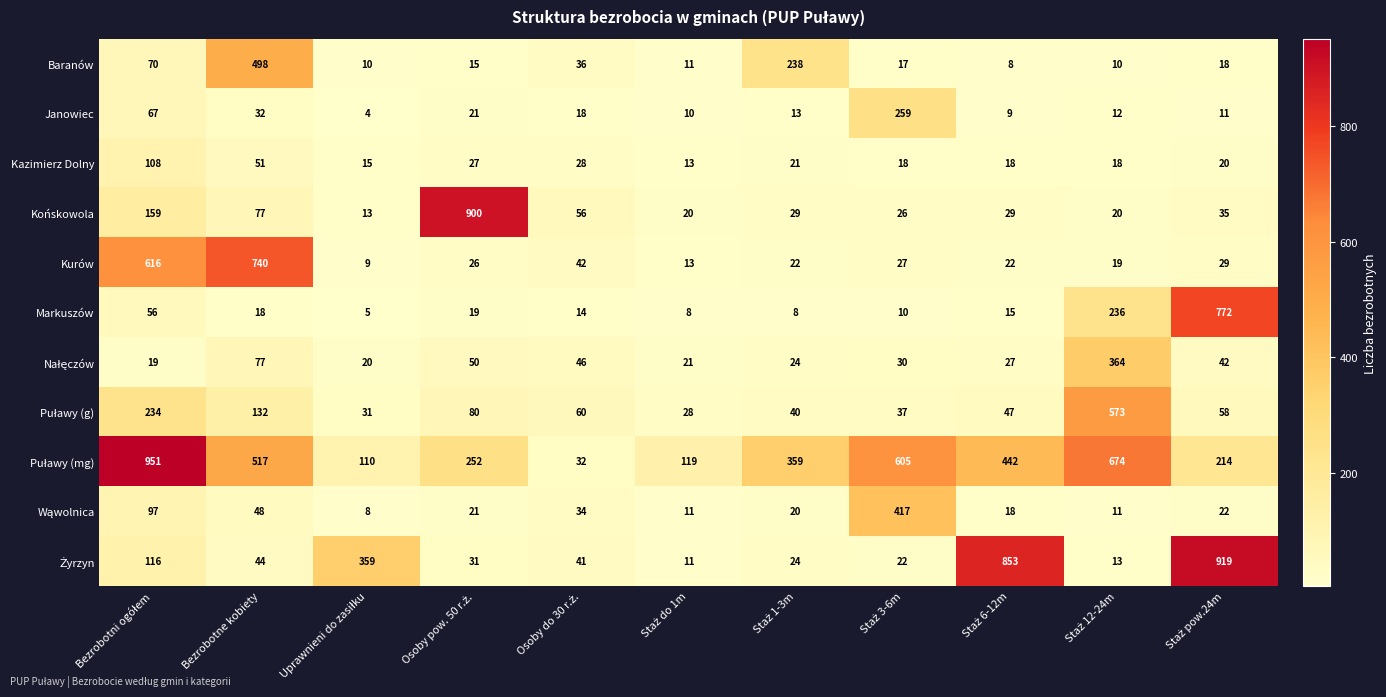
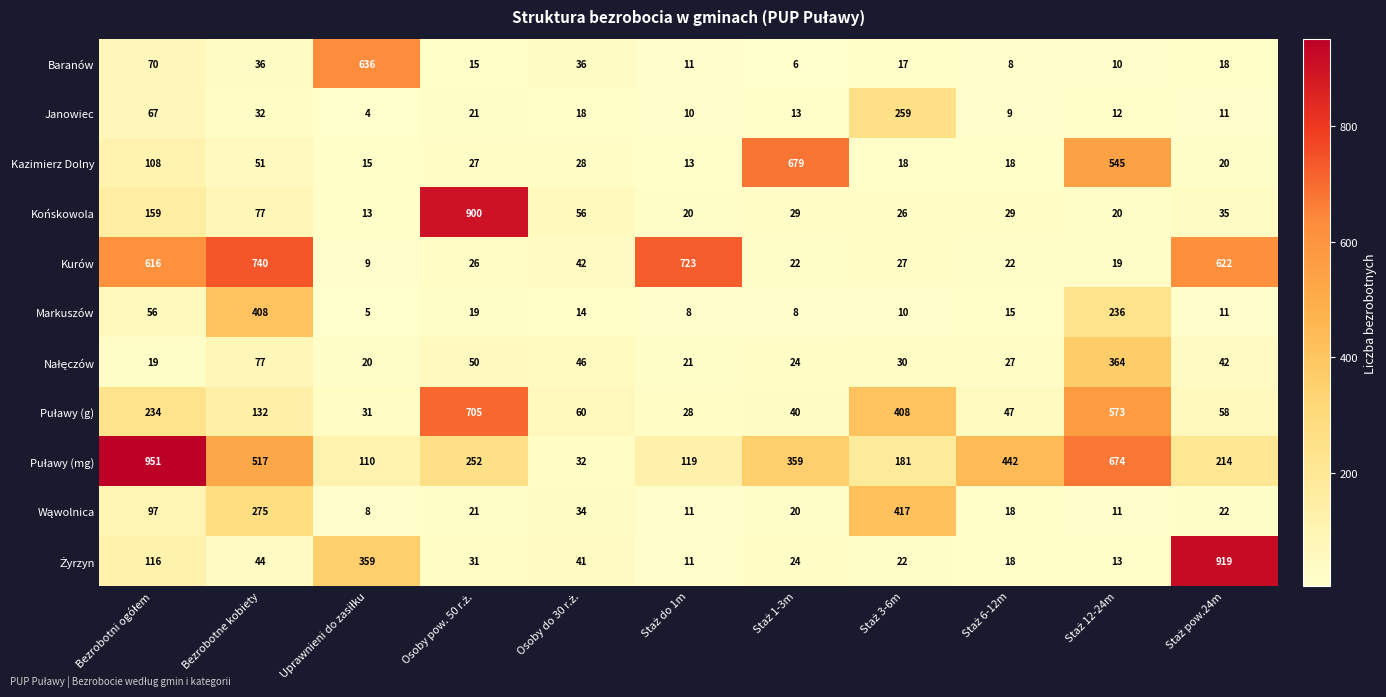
  {
    "Baranów": {
      "Bezrobotni ogółem": 70,
-     "Bezrobotne kobiety": 498,
-     "Uprawnieni do zasiłku": 10,
+     "Bezrobotne kobiety": 36,
+     "Uprawnieni do zasiłku": 636,
      "Osoby pow. 50 r.ż.": 15,
      "Osoby do 30 r.ż.": 36,
      "Staż do 1m": 11,
-     "Staż 1-3m": 238,
+     "Staż 1-3m": 6,
      "Staż 3-6m": 17,
      "Staż 6-12m": 8,
      "Staż 12-24m": 10,
      "Staż pow.24m": 18
    },
    "Janowiec": {
      "Bezrobotni ogółem": 67,
      "Bezrobotne kobiety": 32,
      "Uprawnieni do zasiłku": 4,
      "Osoby pow. 50 r.ż.": 21,
      "Osoby do 30 r.ż.": 18,
      "Staż do 1m": 10,
      "Staż 1-3m": 13,
      "Staż 3-6m": 259,
      "Staż 6-12m": 9,
      "Staż 12-24m": 12,
      "Staż pow.24m": 11
    },
    "Kazimierz Dolny": {
      "Bezrobotni ogółem": 108,
      "Bezrobotne kobiety": 51,
      "Uprawnieni do zasiłku": 15,
      "Osoby pow. 50 r.ż.": 27,
      "Osoby do 30 r.ż.": 28,
      "Staż do 1m": 13,
-     "Staż 1-3m": 21,
+     "Staż 1-3m": 679,
      "Staż 3-6m": 18,
      "Staż 6-12m": 18,
-     "Staż 12-24m": 18,
+     "Staż 12-24m": 545,
      "Staż pow.24m": 20
    },
    "Końskowola": {
      "Bezrobotni ogółem": 159,
      "Bezrobotne kobiety": 77,
      "Uprawnieni do zasiłku": 13,
      "Osoby pow. 50 r.ż.": 900,
      "Osoby do 30 r.ż.": 56,
      "Staż do 1m": 20,
      "Staż 1-3m": 29,
      "Staż 3-6m": 26,
      "Staż 6-12m": 29,
      "Staż 12-24m": 20,
      "Staż pow.24m": 35
    },
    "Kurów": {
      "Bezrobotni ogółem": 616,
      "Bezrobotne kobiety": 740,
      "Uprawnieni do zasiłku": 9,
      "Osoby pow. 50 r.ż.": 26,
      "Osoby do 30 r.ż.": 42,
-     "Staż do 1m": 13,
+     "Staż do 1m": 723,
      "Staż 1-3m": 22,
      "Staż 3-6m": 27,
      "Staż 6-12m": 22,
      "Staż 12-24m": 19,
-     "Staż pow.24m": 29
+     "Staż pow.24m": 622
    },
    "Markuszów": {
      "Bezrobotni ogółem": 56,
-     "Bezrobotne kobiety": 18,
+     "Bezrobotne kobiety": 408,
      "Uprawnieni do zasiłku": 5,
      "Osoby pow. 50 r.ż.": 19,
      "Osoby do 30 r.ż.": 14,
      "Staż do 1m": 8,
      "Staż 1-3m": 8,
      "Staż 3-6m": 10,
      "Staż 6-12m": 15,
      "Staż 12-24m": 236,
-     "Staż pow.24m": 772
+     "Staż pow.24m": 11
    },
    "Nałęczów": {
      "Bezrobotni ogółem": 19,
      "Bezrobotne kobiety": 77,
      "Uprawnieni do zasiłku": 20,
      "Osoby pow. 50 r.ż.": 50,
      "Osoby do 30 r.ż.": 46,
      "Staż do 1m": 21,
      "Staż 1-3m": 24,
      "Staż 3-6m": 30,
      "Staż 6-12m": 27,
      "Staż 12-24m": 364,
      "Staż pow.24m": 42
    },
    "Puławy (g)": {
      "Bezrobotni ogółem": 234,
      "Bezrobotne kobiety": 132,
      "Uprawnieni do zasiłku": 31,
-     "Osoby pow. 50 r.ż.": 80,
+     "Osoby pow. 50 r.ż.": 705,
      "Osoby do 30 r.ż.": 60,
      "Staż do 1m": 28,
      "Staż 1-3m": 40,
-     "Staż 3-6m": 37,
+     "Staż 3-6m": 408,
      "Staż 6-12m": 47,
      "Staż 12-24m": 573,
      "Staż pow.24m": 58
    },
    "Puławy (mg)": {
      "Bezrobotni ogółem": 951,
      "Bezrobotne kobiety": 517,
      "Uprawnieni do zasiłku": 110,
      "Osoby pow. 50 r.ż.": 252,
      "Osoby do 30 r.ż.": 32,
      "Staż do 1m": 119,
      "Staż 1-3m": 359,
-     "Staż 3-6m": 605,
+     "Staż 3-6m": 181,
      "Staż 6-12m": 442,
      "Staż 12-24m": 674,
      "Staż pow.24m": 214
    },
    "Wąwolnica": {
      "Bezrobotni ogółem": 97,
-     "Bezrobotne kobiety": 48,
+     "Bezrobotne kobiety": 275,
      "Uprawnieni do zasiłku": 8,
      "Osoby pow. 50 r.ż.": 21,
      "Osoby do 30 r.ż.": 34,
      "Staż do 1m": 11,
      "Staż 1-3m": 20,
      "Staż 3-6m": 417,
      "Staż 6-12m": 18,
      "Staż 12-24m": 11,
      "Staż pow.24m": 22
    },
    "Żyrzyn": {
      "Bezrobotni ogółem": 116,
      "Bezrobotne kobiety": 44,
      "Uprawnieni do zasiłku": 359,
      "Osoby pow. 50 r.ż.": 31,
      "Osoby do 30 r.ż.": 41,
      "Staż do 1m": 11,
      "Staż 1-3m": 24,
      "Staż 3-6m": 22,
-     "Staż 6-12m": 853,
+     "Staż 6-12m": 18,
      "Staż 12-24m": 13,
      "Staż pow.24m": 919
    }
  }
